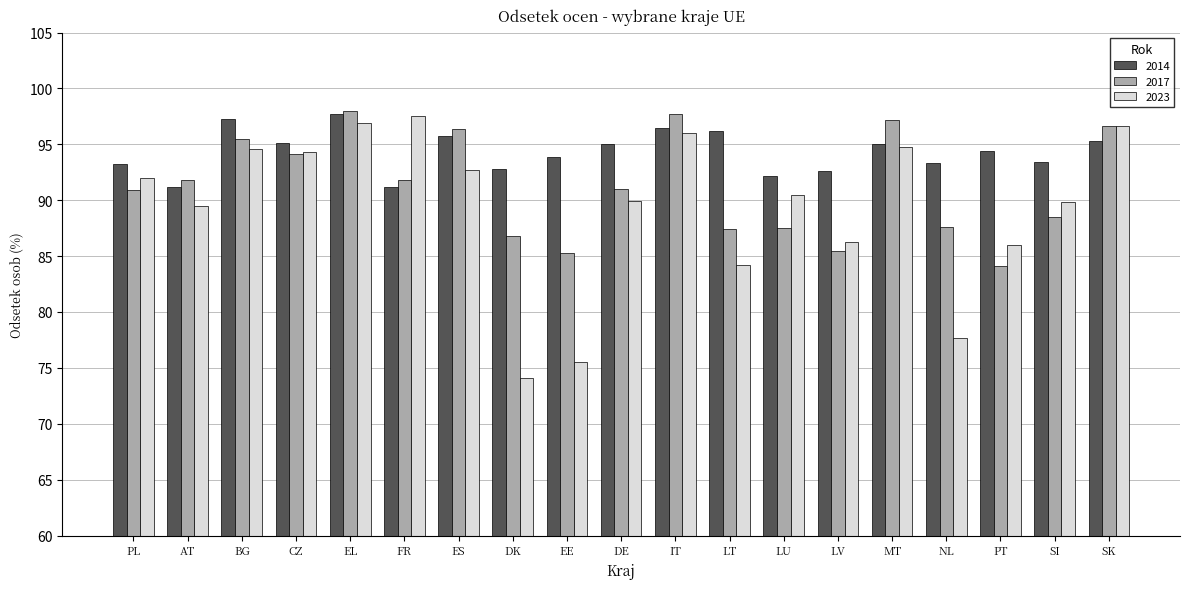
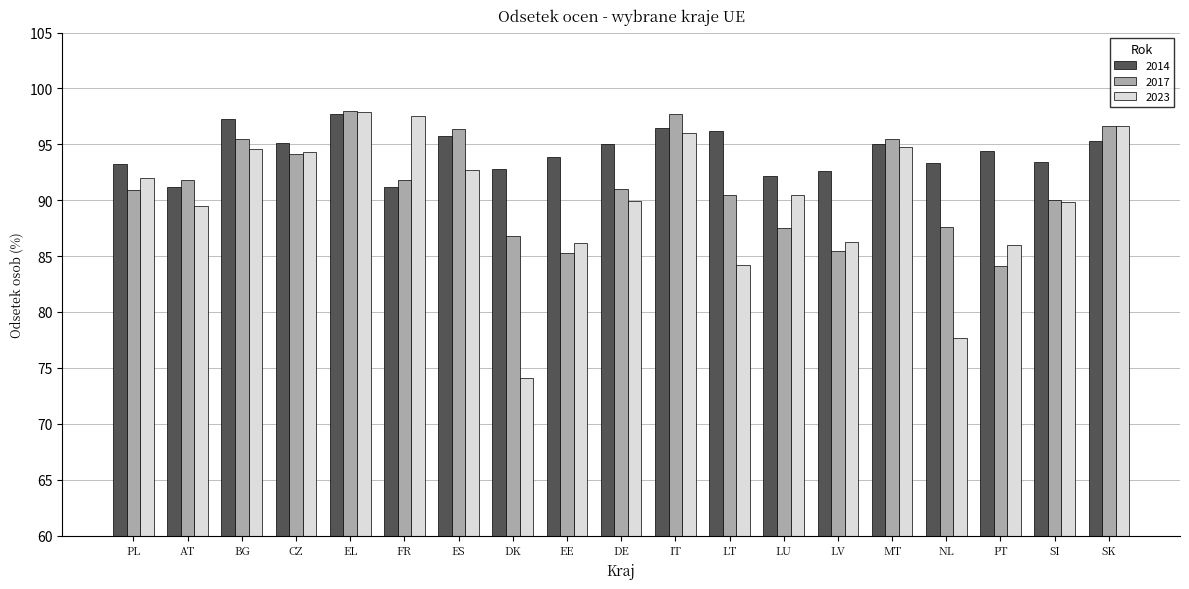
  {
    "2014": {
      "PL": 93.2,
      "AT": 91.2,
      "BG": 97.3,
      "CZ": 95.1,
      "EL": 97.7,
      "FR": 91.2,
      "ES": 95.7,
      "DK": 92.8,
      "EE": 93.9,
      "DE": 95.0,
      "IT": 96.5,
      "LT": 96.2,
      "LU": 92.2,
      "LV": 92.6,
      "MT": 95.0,
      "NL": 93.3,
      "PT": 94.4,
      "SI": 93.4,
      "SK": 95.3
    },
    "2017": {
      "PL": 90.9,
      "AT": 91.8,
      "BG": 95.5,
      "CZ": 94.1,
      "EL": 98.0,
      "FR": 91.8,
      "ES": 96.4,
      "DK": 86.8,
      "EE": 85.3,
      "DE": 91.0,
      "IT": 97.7,
-     "LT": 87.4,
+     "LT": 90.5,
      "LU": 87.5,
      "LV": 85.5,
-     "MT": 97.2,
+     "MT": 95.5,
      "NL": 87.6,
      "PT": 84.1,
-     "SI": 88.5,
+     "SI": 90.0,
      "SK": 96.6
    },
    "2023": {
      "PL": 92.0,
      "AT": 89.5,
      "BG": 94.6,
      "CZ": 94.3,
-     "EL": 96.9,
+     "EL": 97.9,
      "FR": 97.5,
      "ES": 92.7,
      "DK": 74.1,
-     "EE": 75.5,
+     "EE": 86.2,
      "DE": 89.9,
      "IT": 96.0,
      "LT": 84.2,
      "LU": 90.5,
      "LV": 86.3,
      "MT": 94.8,
      "NL": 77.7,
      "PT": 86.0,
      "SI": 89.8,
      "SK": 96.6
    }
  }
